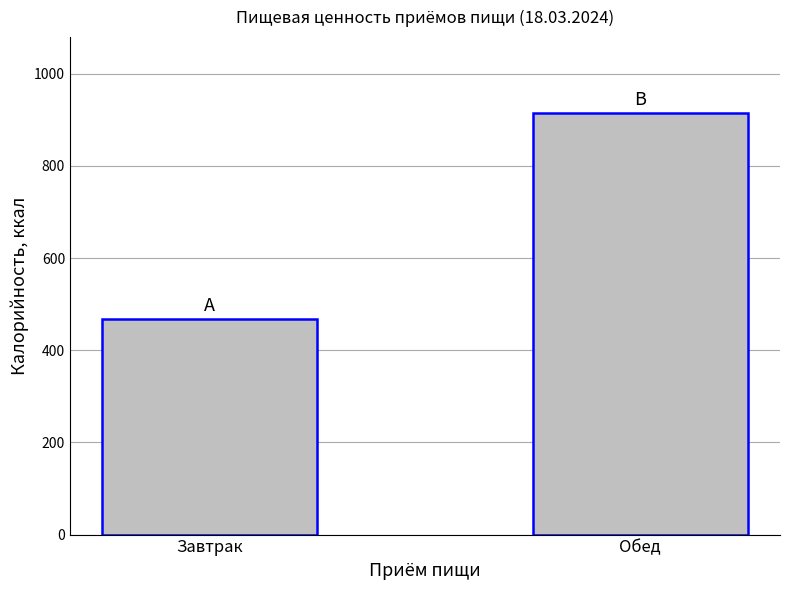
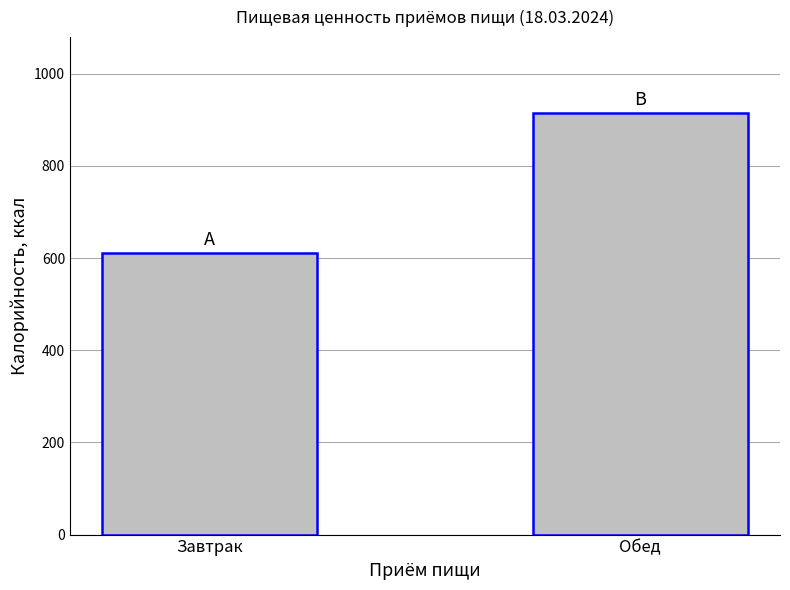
  {
-   "Завтрак": 470,
+   "Завтрак": 610,
    "Обед": 910
  }
